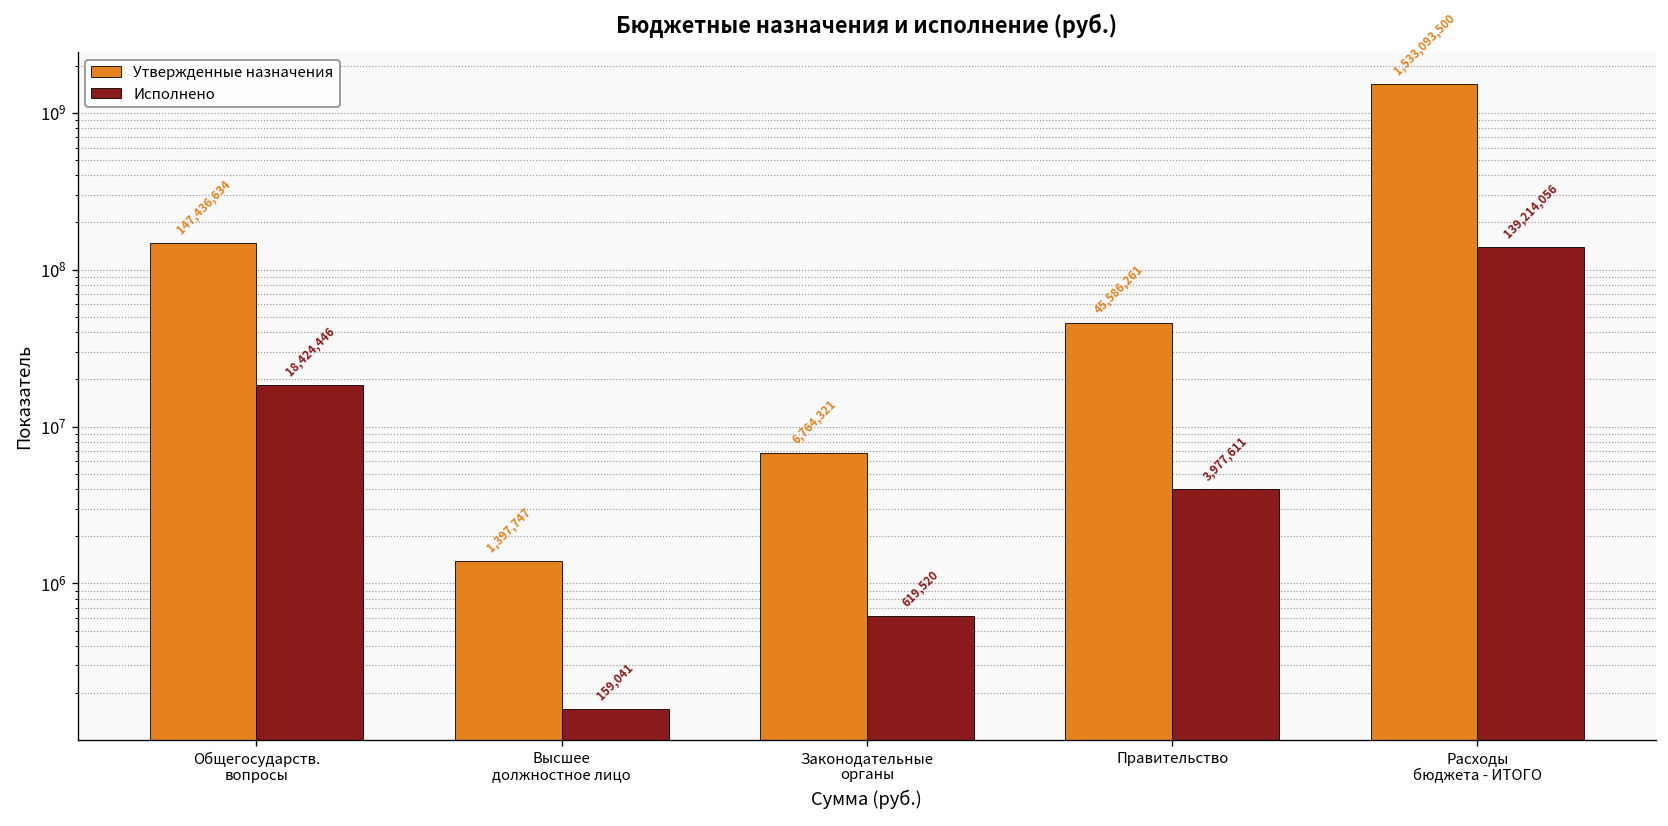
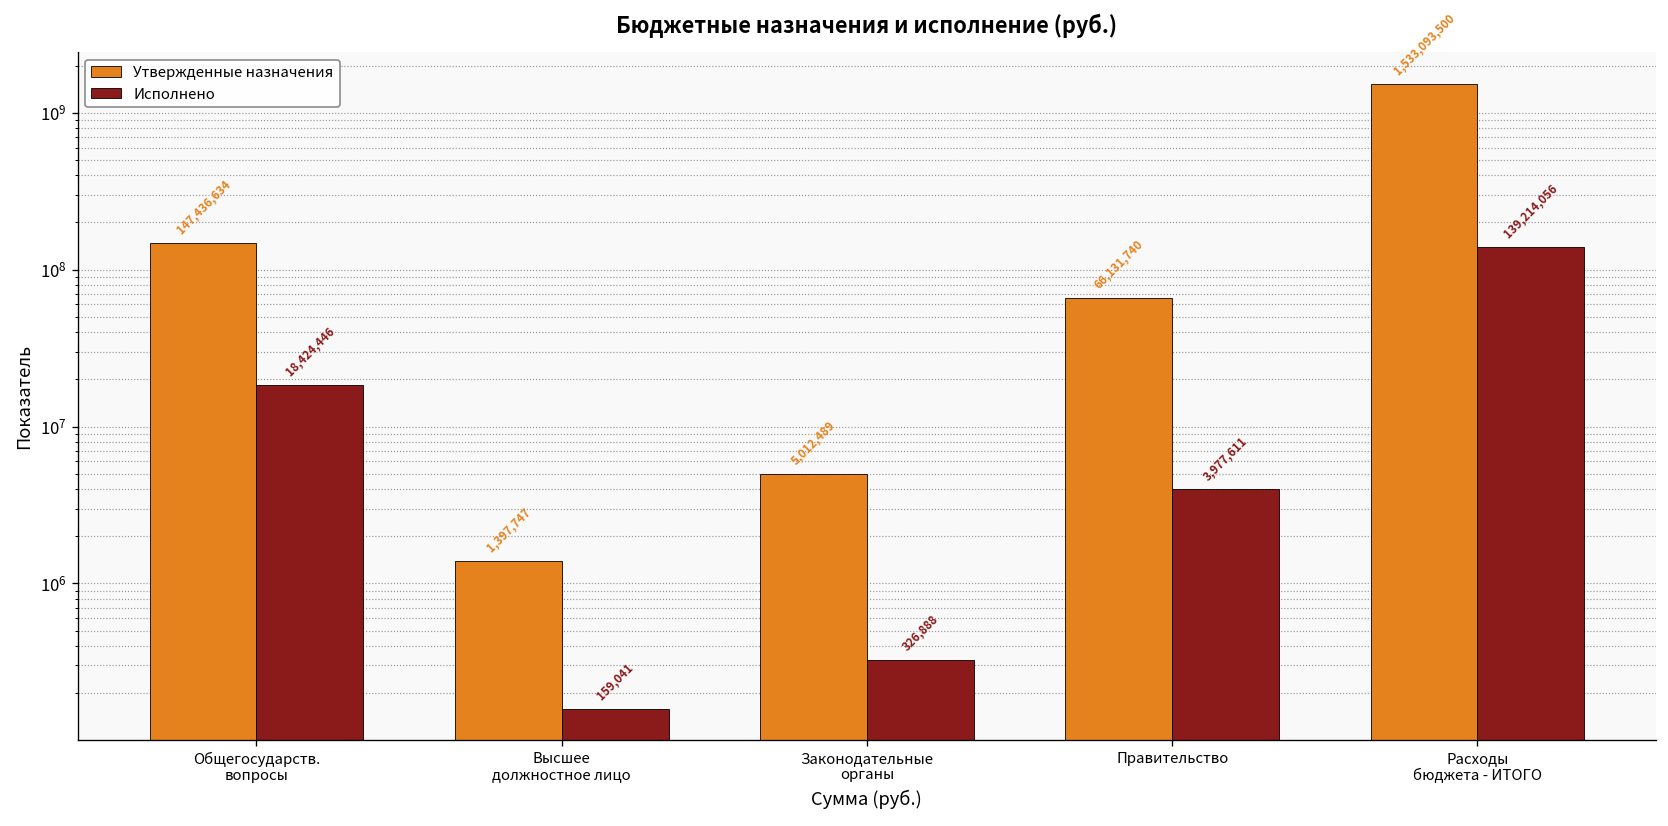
  {
    "Утвержденные назначения": {
      "Общегосударств. вопросы": "147,436,634",
      "Высшее должностное лицо": "1,397,747",
-     "Законодательные органы": "6,764,321",
-     "Правительство": "45,586,261",
+     "Законодательные органы": "5,012,489",
+     "Правительство": "66,131,740",
      "Расходы бюджета - ИТОГО": "1,533,093,500"
    },
    "Исполнено": {
      "Общегосударств. вопросы": "18,424,446",
      "Высшее должностное лицо": "159,041",
-     "Законодательные органы": "619,520",
+     "Законодательные органы": "326,888",
      "Правительство": "3,977,611",
      "Расходы бюджета - ИТОГО": "139,214,056"
    }
  }
